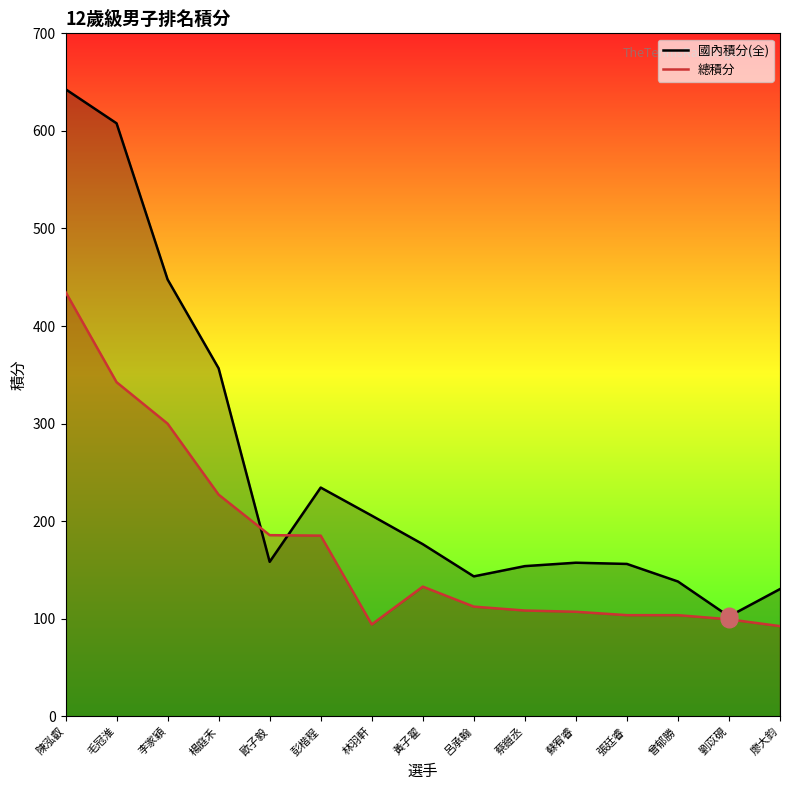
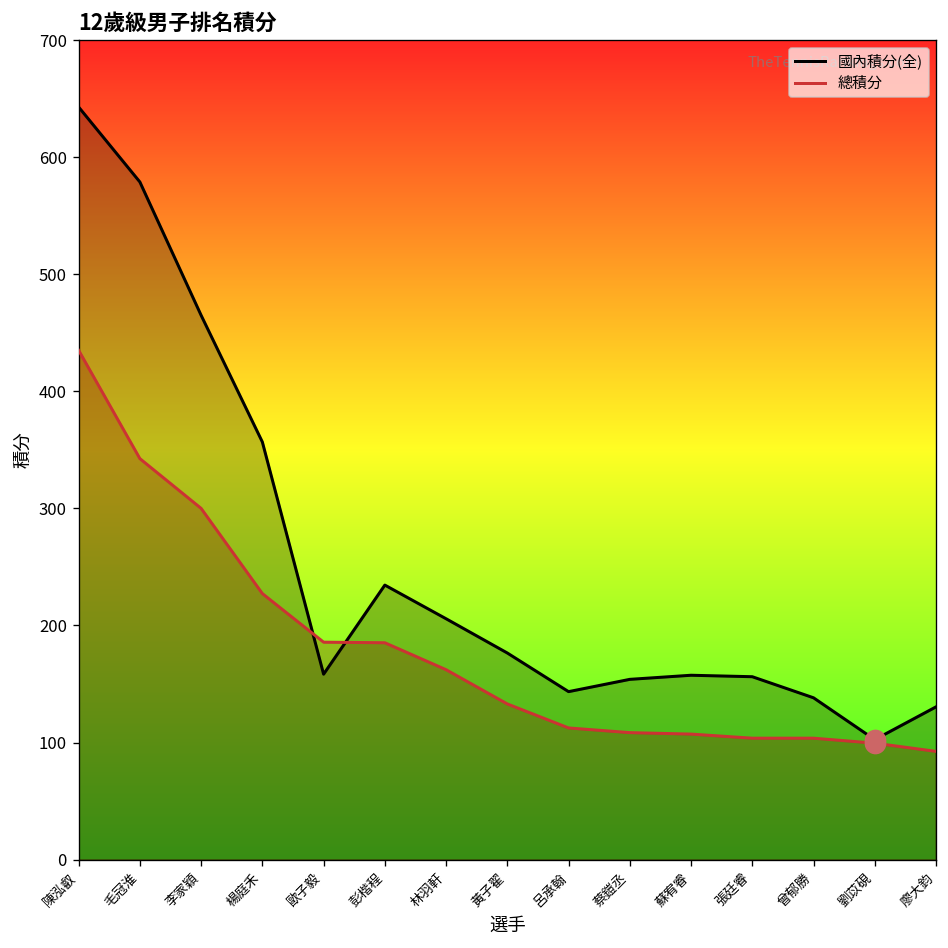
  {
    "國內積分(全)": {
      "陳泓叡": 640,
-     "毛冠淮": 610,
-     "李家穎": 450,
+     "毛冠淮": 580,
+     "李家穎": 460,
      "楊庭禾": 360,
      "歐子毅": 160,
      "彭楷程": 230,
      "林羽軒": 210,
      "黃子翟": 180,
      "呂承翰": 140,
      "蔡鎧丞": 150,
      "蘇宥睿": 160,
      "張廷睿": 160,
      "曾郁勝": 140,
      "廖大鈞": 130
    },
    "總積分": {
      "陳泓叡": 440,
      "毛冠淮": 340,
      "李家穎": 300,
      "楊庭禾": 230,
      "歐子毅": 190,
      "彭楷程": 190,
-     "林羽軒": 90,
+     "林羽軒": 160,
      "黃子翟": 130,
      "呂承翰": 110,
      "蔡鎧丞": 110,
      "蘇宥睿": 110,
      "張廷睿": 100,
      "曾郁勝": 100,
      "廖大鈞": 90
    }
  }
